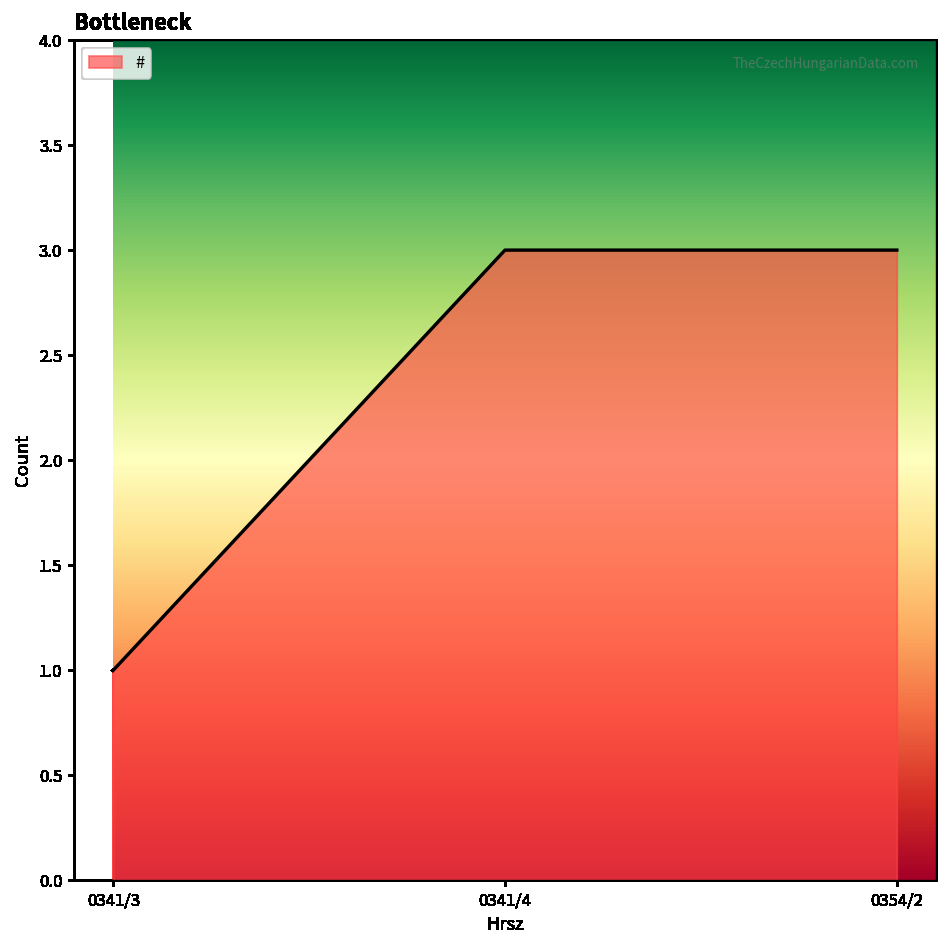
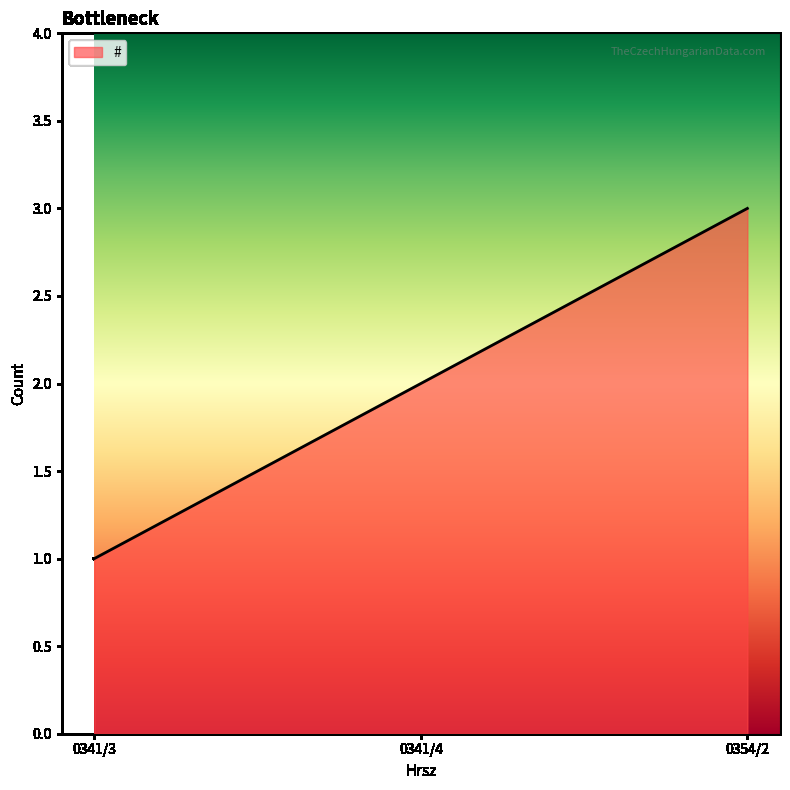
  {
    "0341/3": 1,
-   "0341/4": 3,
+   "0341/4": 2,
    "0354/2": 3
  }
